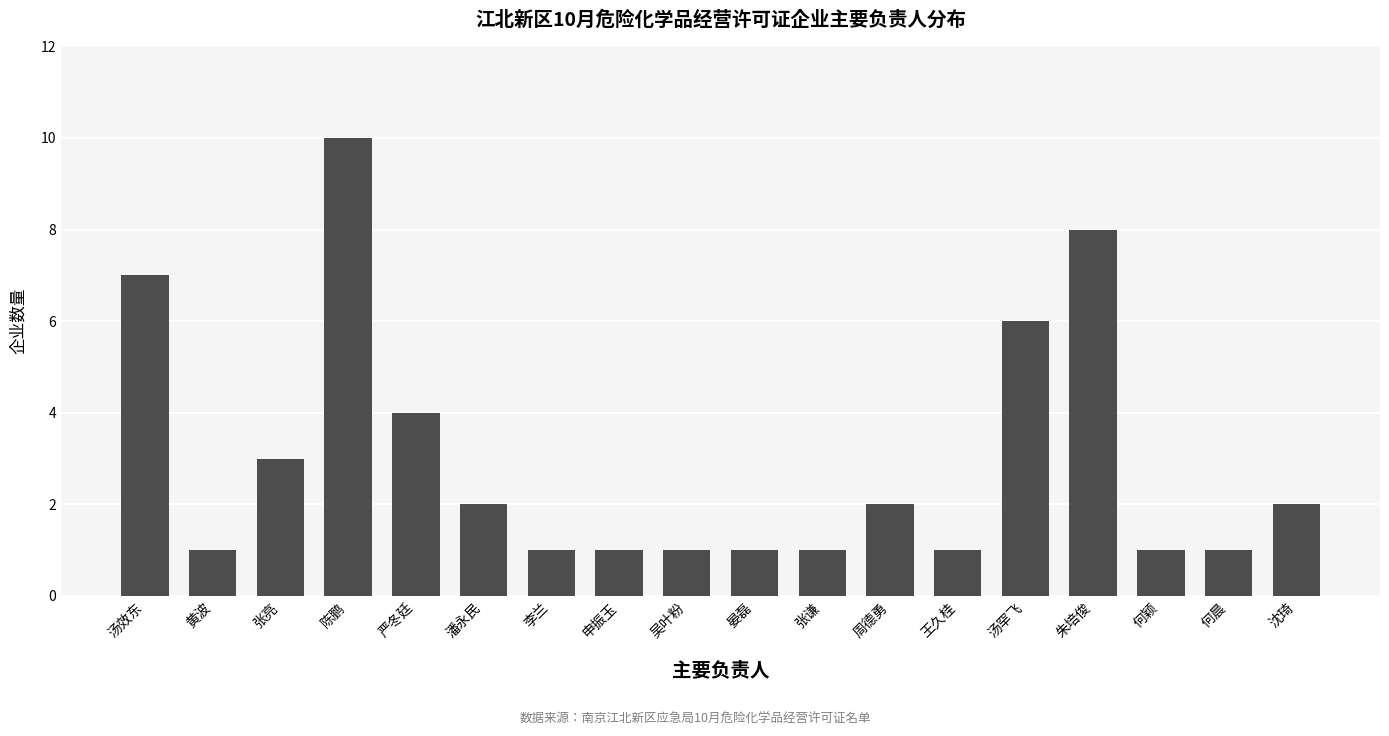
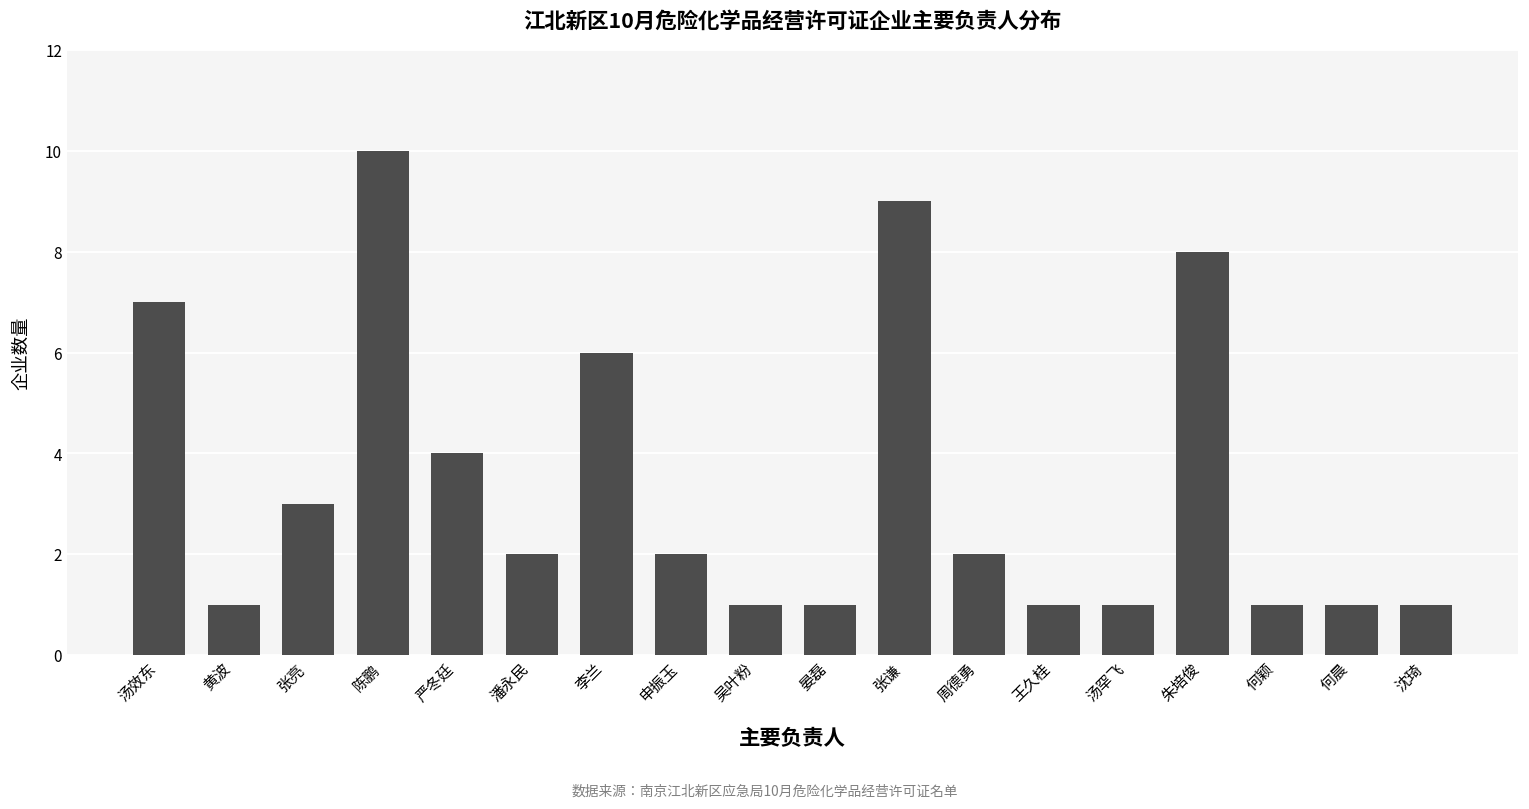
  {
    "汤效东": 7,
    "黄波": 1,
    "张亮": 3,
    "陈鹏": 10,
    "严冬廷": 4,
    "潘永民": 2,
-   "李兰": 1,
-   "申振玉": 1,
+   "李兰": 6,
+   "申振玉": 2,
    "吴叶粉": 1,
    "晏磊": 1,
-   "张谦": 1,
+   "张谦": 9,
    "周德勇": 2,
    "王久桂": 1,
-   "汤罕飞": 6,
+   "汤罕飞": 1,
    "朱培俊": 8,
    "何颖": 1,
    "何晨": 1,
-   "沈琦": 2
+   "沈琦": 1
  }
